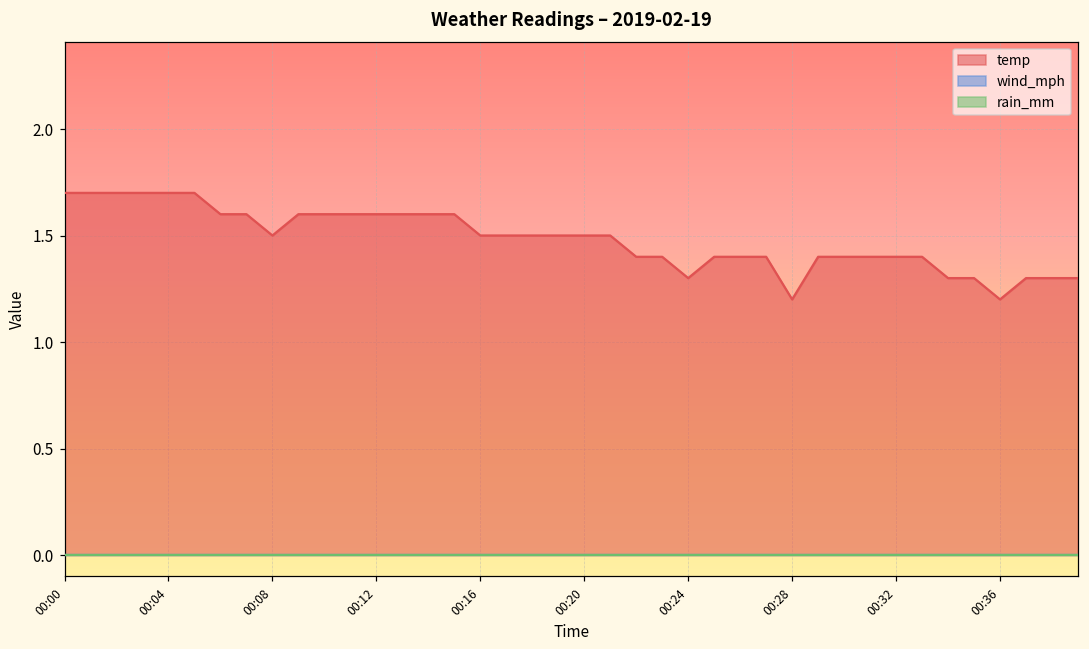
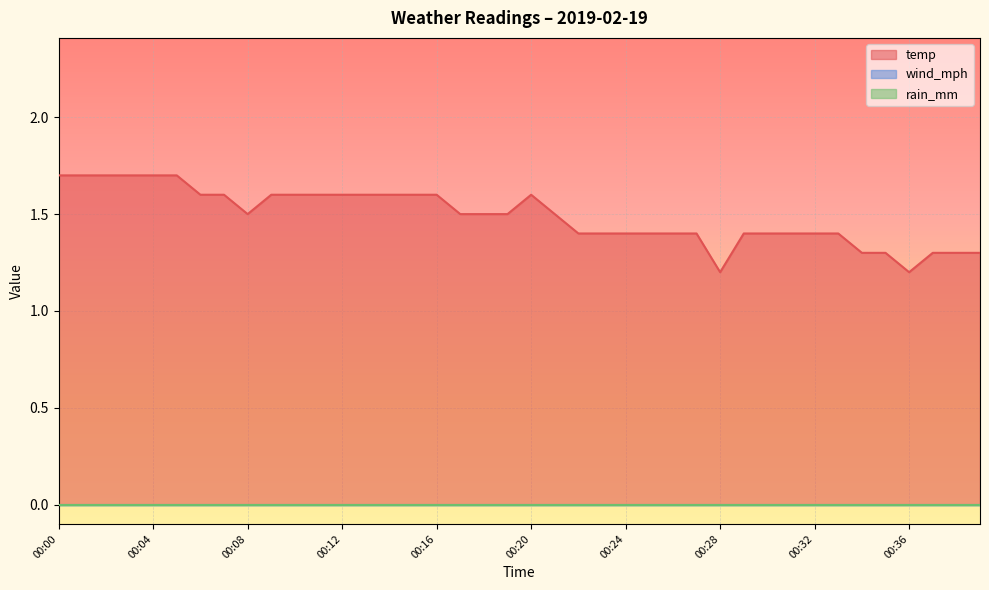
  {
    "temp": {
      "00:00": 1.7,
      "00:04": 1.7,
      "00:08": 1.5,
      "00:12": 1.6,
-     "00:16": 1.5,
-     "00:20": 1.5,
-     "00:24": 1.3,
+     "00:16": 1.6,
+     "00:20": 1.6,
+     "00:24": 1.4,
      "00:28": 1.2,
      "00:32": 1.4,
      "00:36": 1.2
    },
    "rain_mm": {
      "00:00": 0.0,
      "00:04": 0.0,
      "00:08": 0.0,
      "00:12": 0.0,
      "00:16": 0.0,
      "00:20": 0.0,
      "00:24": 0.0,
      "00:28": 0.0,
      "00:32": 0.0,
      "00:36": 0.0
    }
  }
